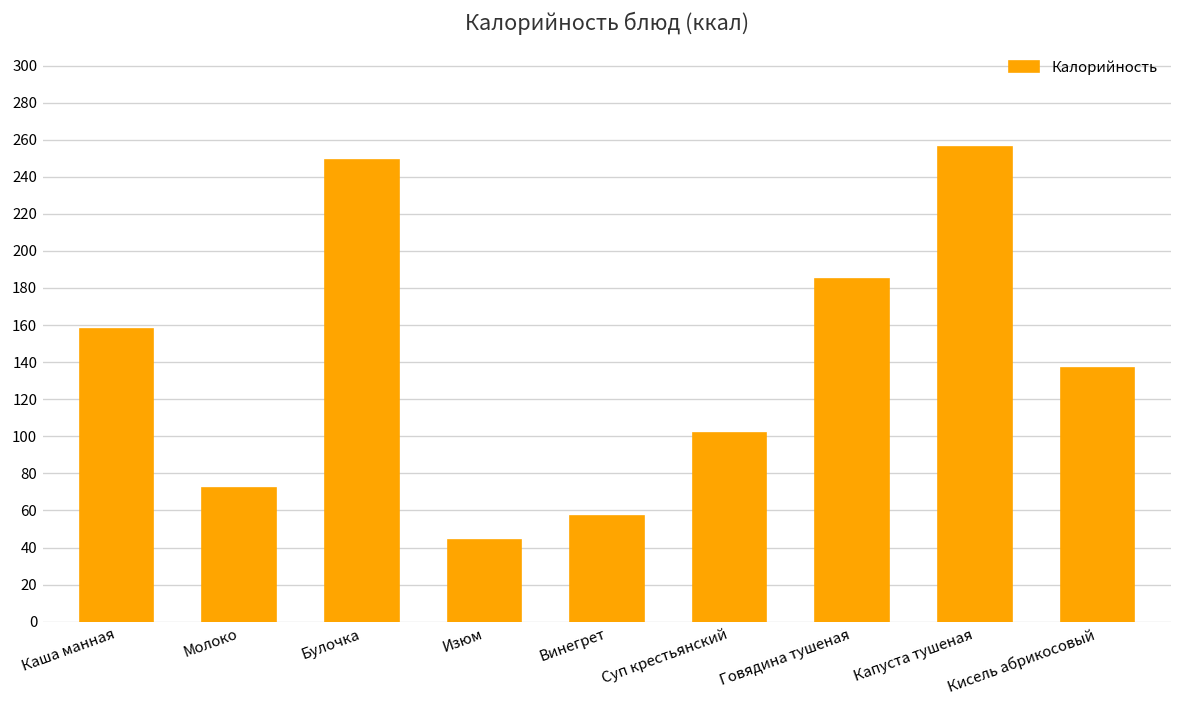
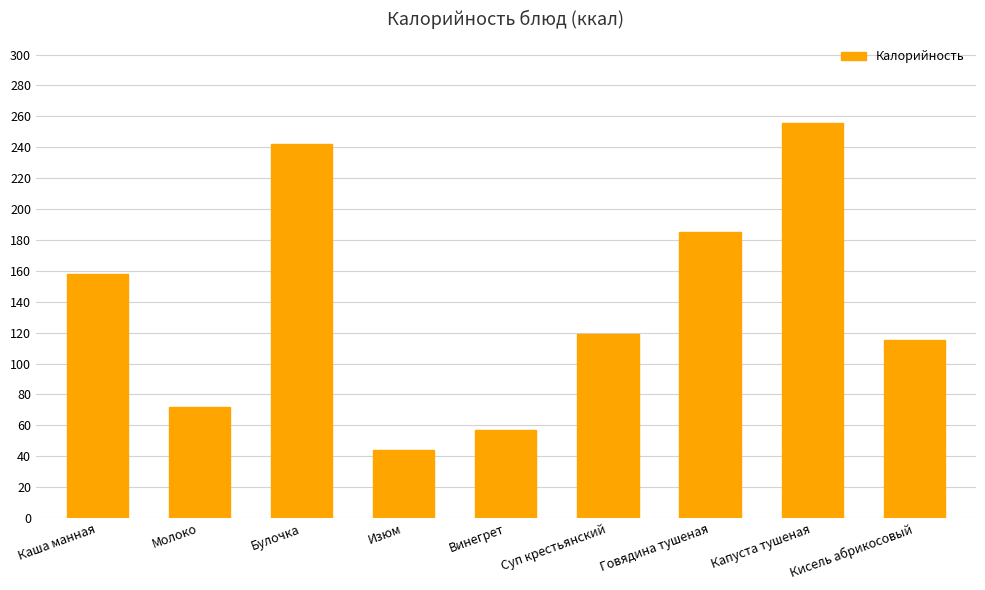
  {
    "Каша манная": 158,
    "Молоко": 72,
-   "Булочка": 249,
+   "Булочка": 242,
    "Изюм": 44,
    "Винегрет": 57,
-   "Суп крестьянский": 102,
+   "Суп крестьянский": 119,
    "Говядина тушеная": 185,
    "Капуста тушеная": 256,
-   "Кисель абрикосовый": 137
+   "Кисель абрикосовый": 115
  }
